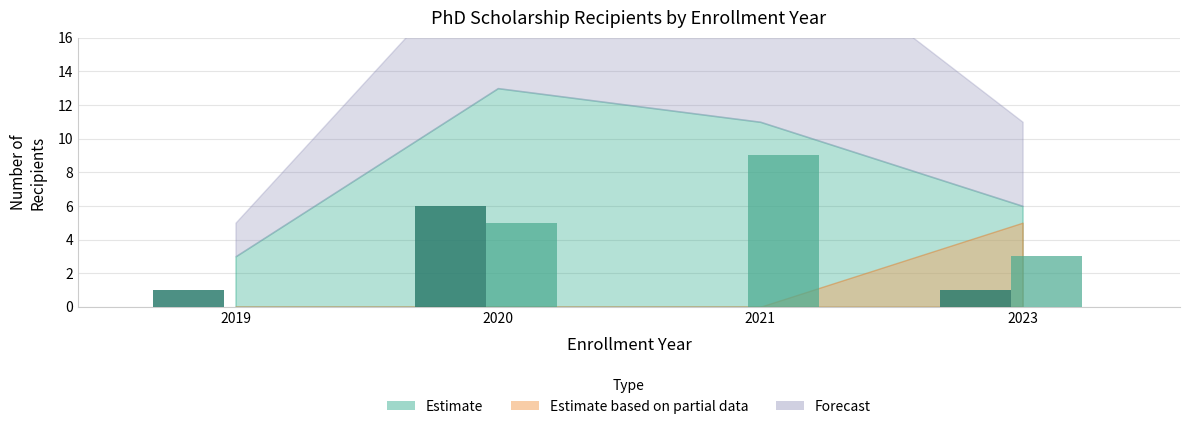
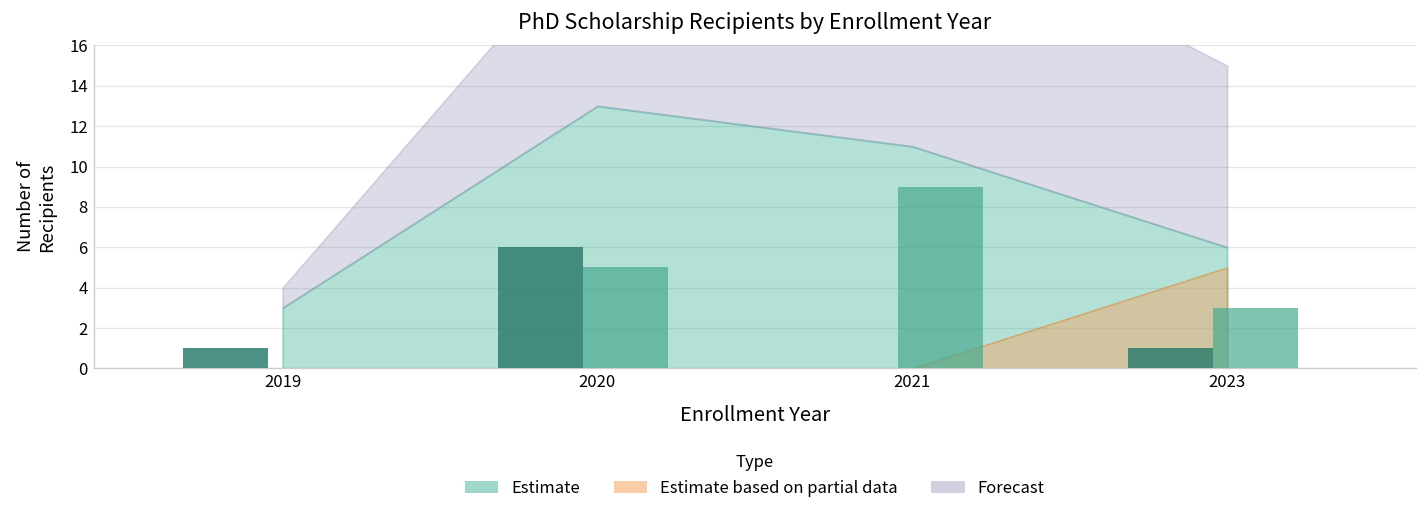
  {
    "Estimate based on partial data": {
      "2019": 0,
      "2020": 0,
      "2021": 0,
      "2023": 5
    },
    "Forecast": {
-     "2019": 2,
-     "2023": 5
+     "2019": 1,
+     "2023": 9
    }
  }
